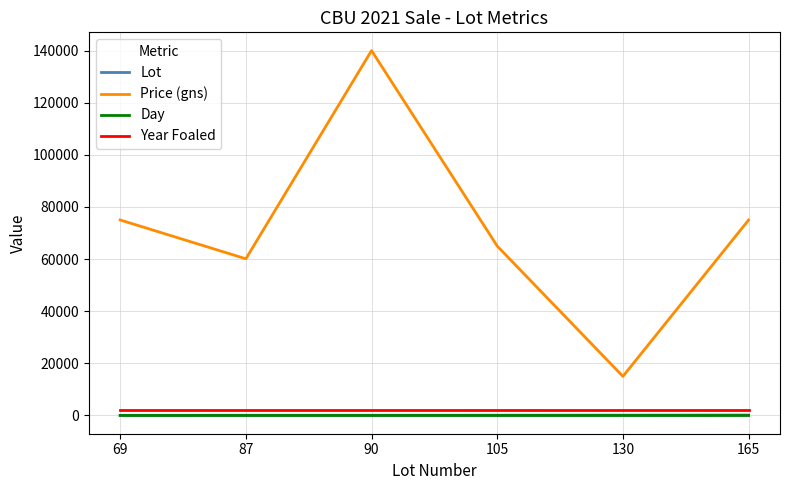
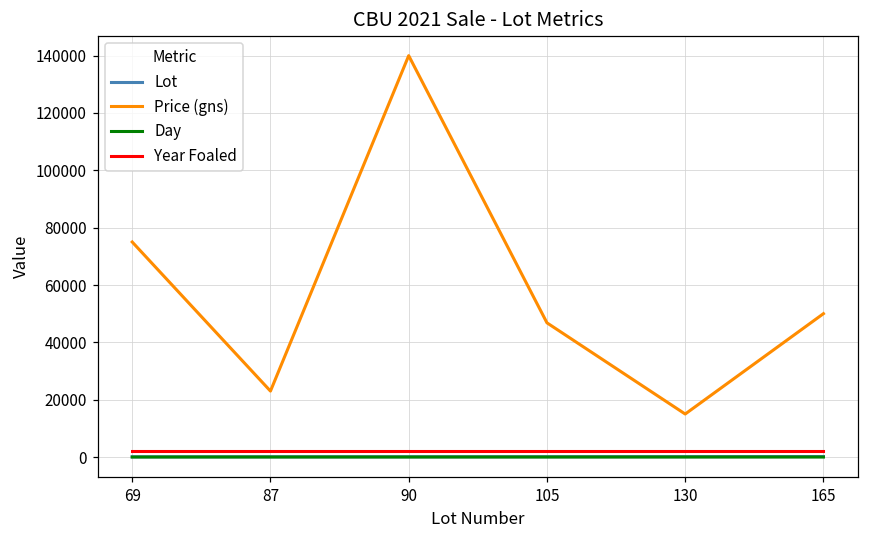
  {
    "Price (gns)": {
      "69": 75000,
-     "87": 60000,
+     "87": 23000,
      "90": 140000,
-     "105": 65000,
+     "105": 47000,
      "130": 15000,
-     "165": 75000
+     "165": 50000
    },
    "Year Foaled": {
      "69": 2000,
      "87": 2000,
      "90": 2000,
      "105": 2000,
      "130": 2000,
      "165": 2000
    }
  }
